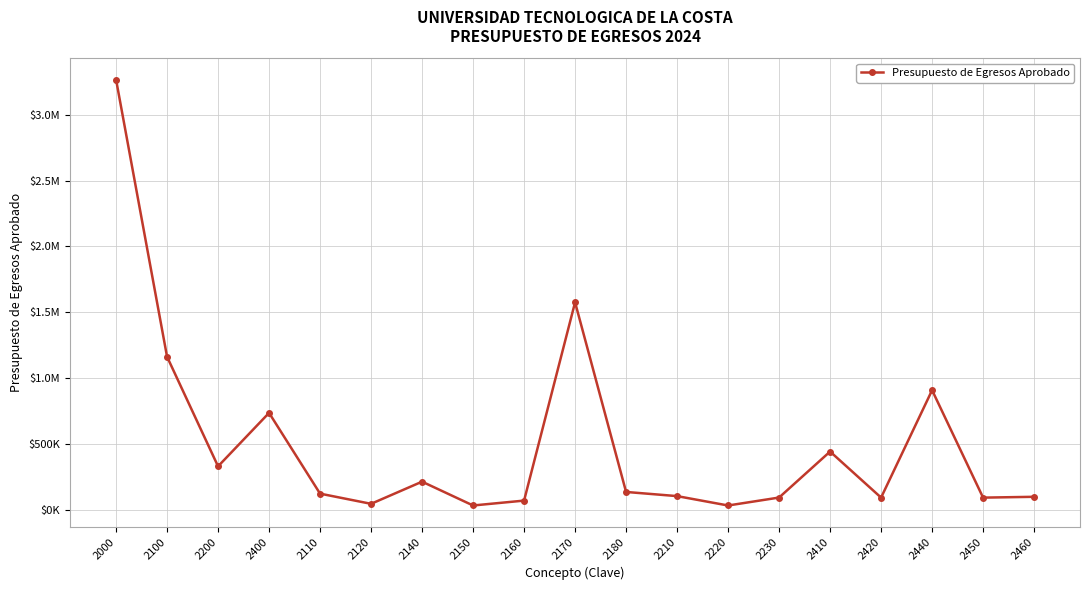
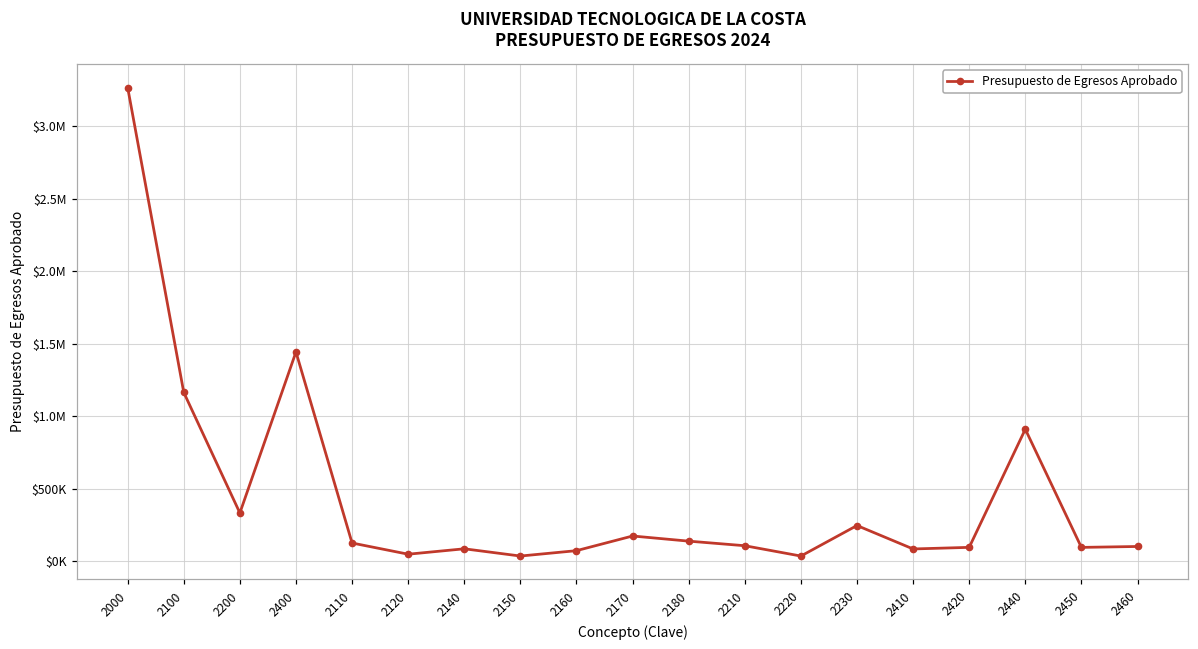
  {
    "2000": "$3270000",
    "2100": "$1160000",
    "2200": "$330000",
-   "2400": "$740000",
+   "2400": "$1440000",
    "2110": "$130000",
    "2120": "$50000",
-   "2140": "$220000",
+   "2140": "$90000",
    "2150": "$40000",
    "2160": "$70000",
-   "2170": "$1580000",
+   "2170": "$170000",
    "2180": "$140000",
    "2210": "$110000",
    "2220": "$40000",
-   "2230": "$100000",
-   "2410": "$450000",
+   "2230": "$250000",
+   "2410": "$90000",
    "2420": "$100000",
    "2440": "$910000",
    "2450": "$100000",
    "2460": "$100000"
  }
